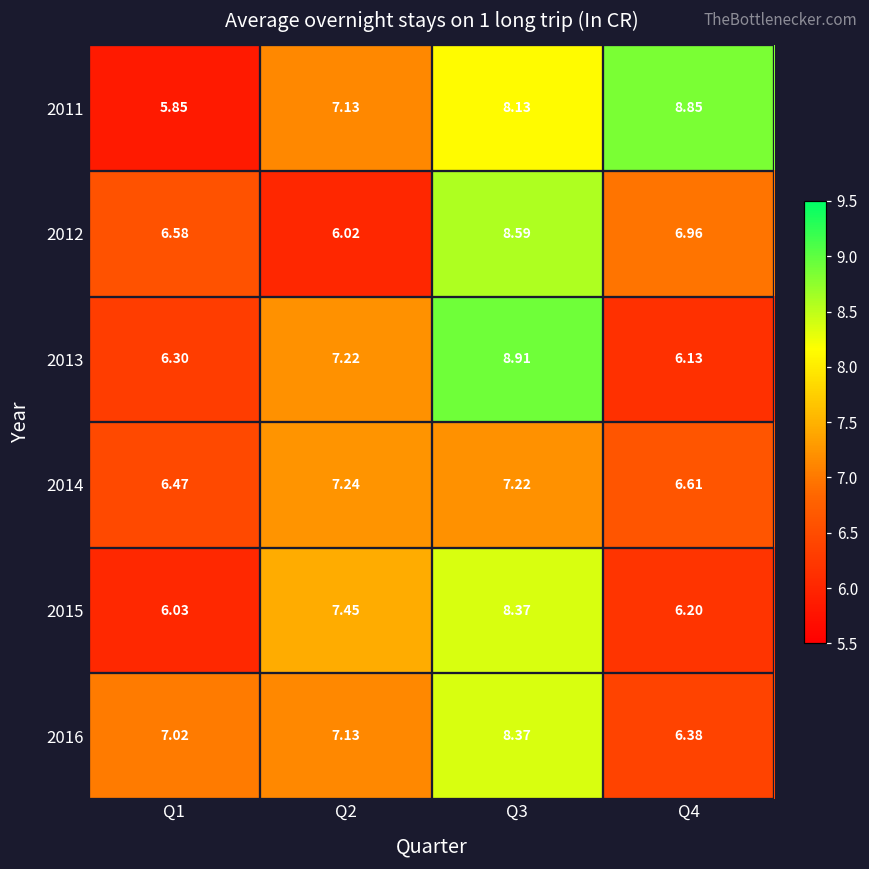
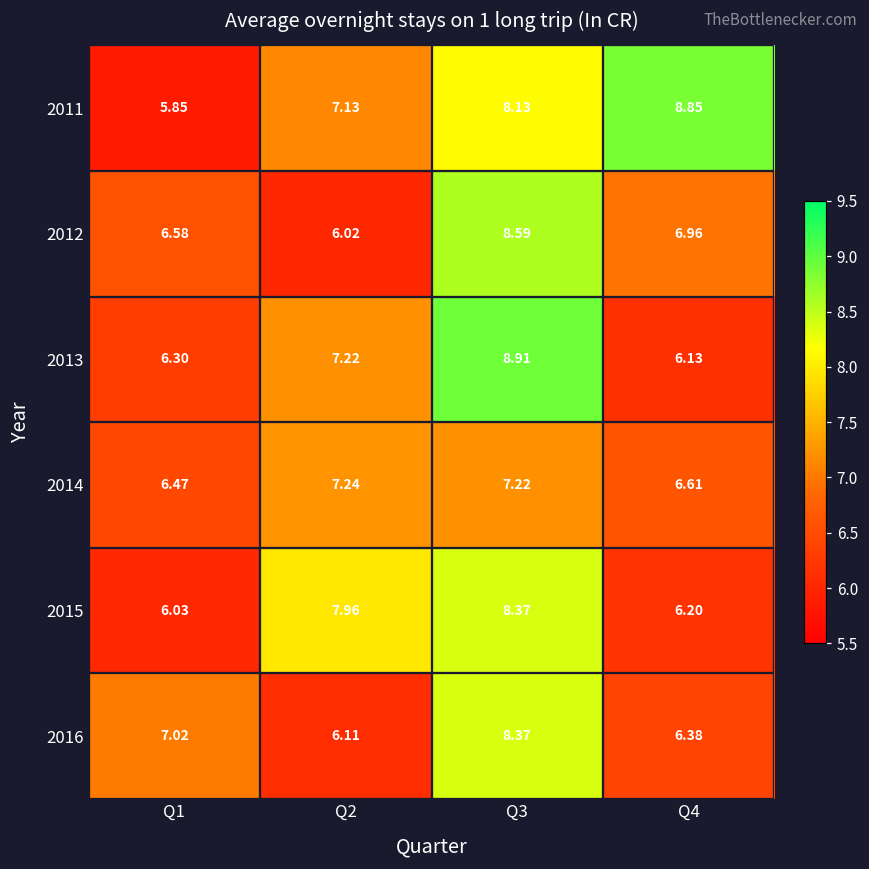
  {
    "2011": {
      "Q1": 5.85,
      "Q2": 7.13,
      "Q3": 8.13,
      "Q4": 8.85
    },
    "2012": {
      "Q1": 6.58,
      "Q2": 6.02,
      "Q3": 8.59,
      "Q4": 6.96
    },
    "2013": {
      "Q1": 6.30,
      "Q2": 7.22,
      "Q3": 8.91,
      "Q4": 6.13
    },
    "2014": {
      "Q1": 6.47,
      "Q2": 7.24,
      "Q3": 7.22,
      "Q4": 6.61
    },
    "2015": {
      "Q1": 6.03,
-     "Q2": 7.45,
+     "Q2": 7.96,
      "Q3": 8.37,
      "Q4": 6.20
    },
    "2016": {
      "Q1": 7.02,
-     "Q2": 7.13,
+     "Q2": 6.11,
      "Q3": 8.37,
      "Q4": 6.38
    }
  }
